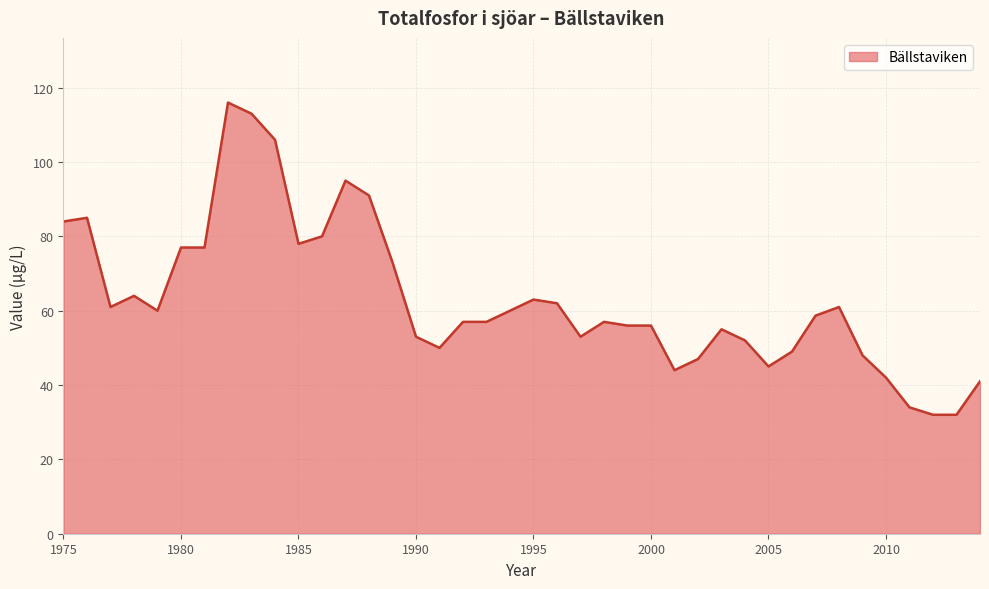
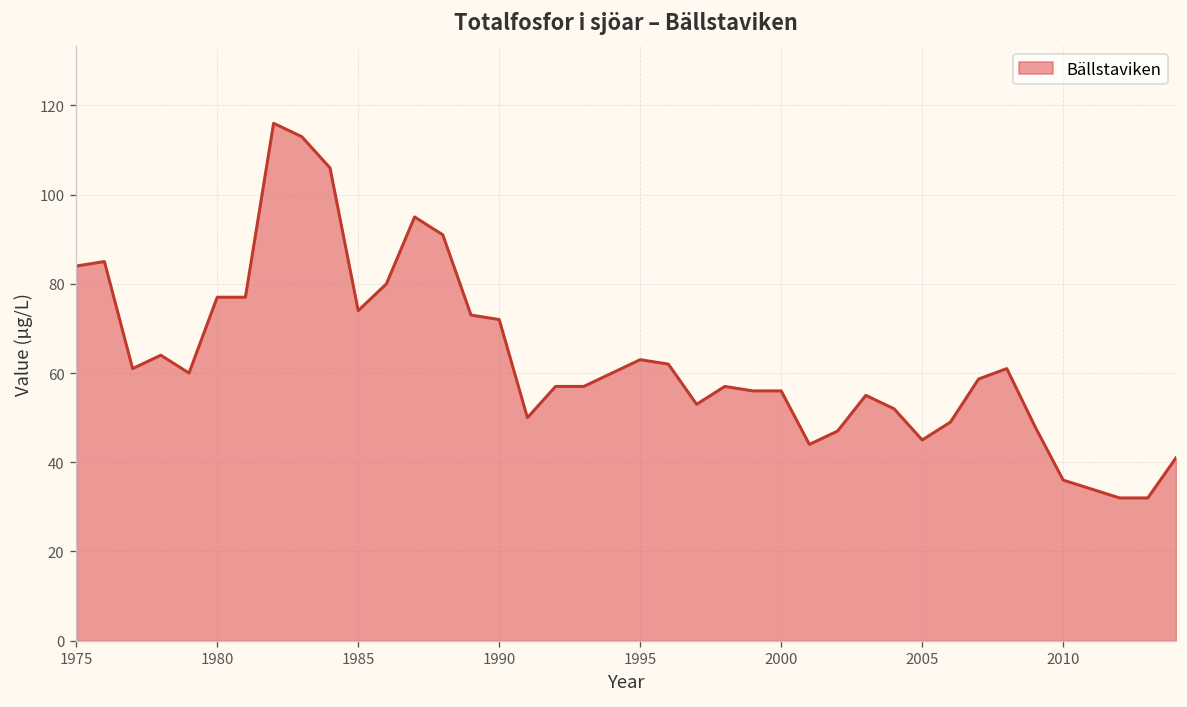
  {
    "1975": 84,
    "1980": 77,
-   "1985": 78,
-   "1990": 53,
+   "1985": 74,
+   "1990": 72,
    "1995": 63,
    "2000": 56,
    "2005": 45,
-   "2010": 42
+   "2010": 36
  }
